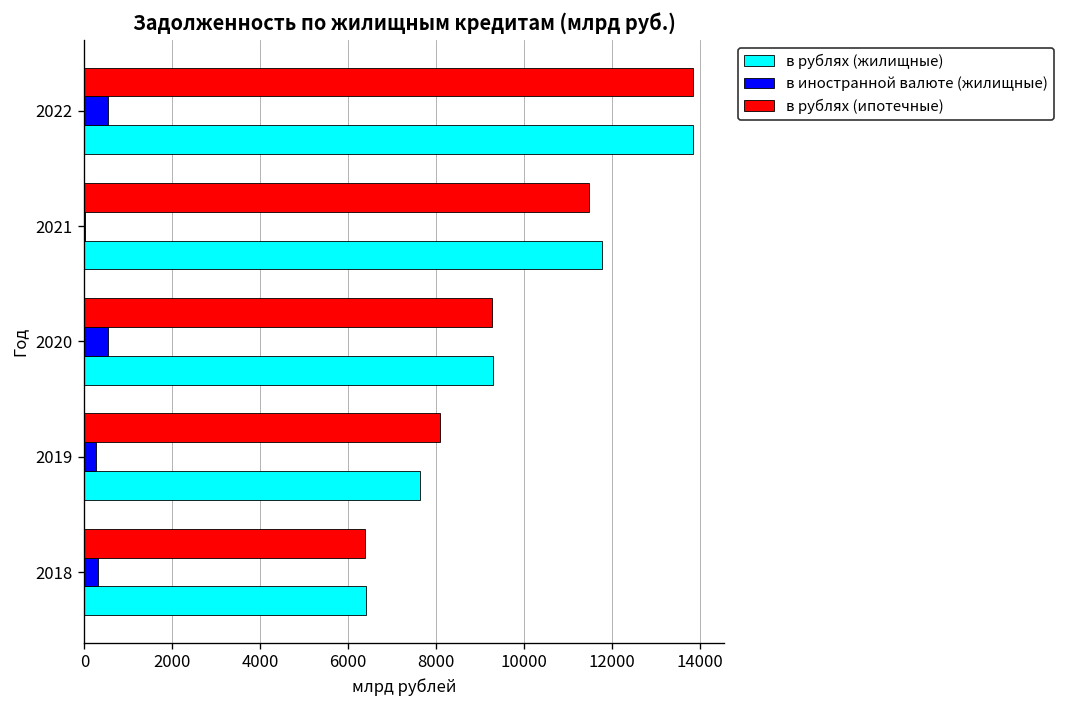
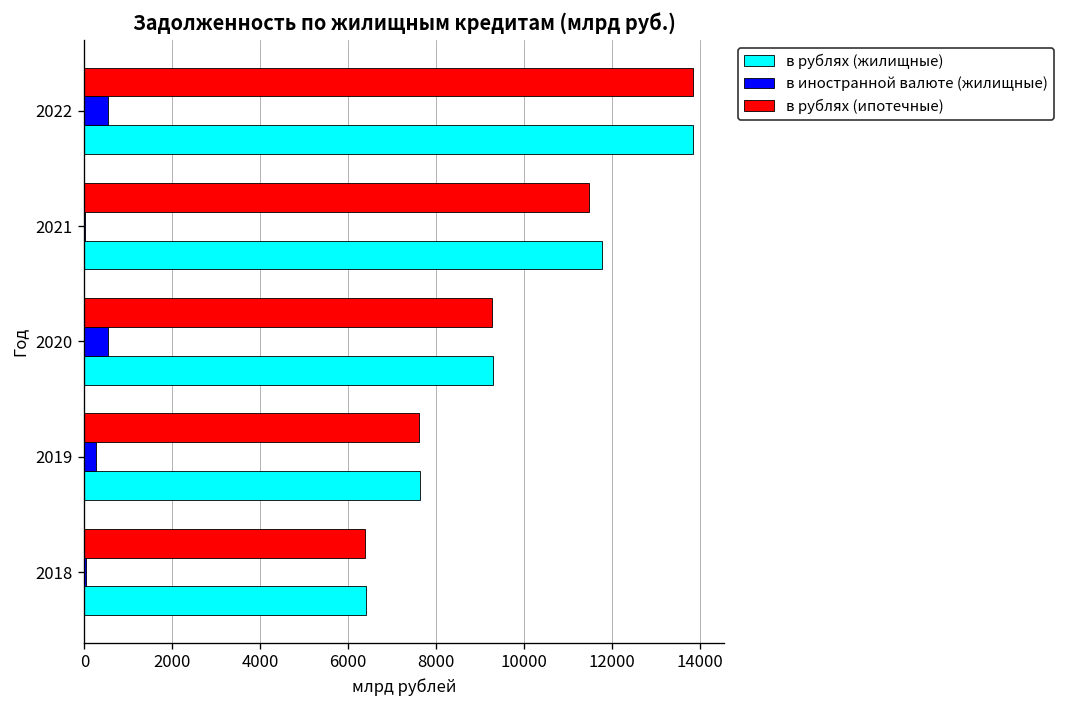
  {
    "в рублях (жилищные)": {
      "2022": 13800,
      "2021": 11800,
      "2020": 9300,
      "2019": 7600,
      "2018": 6400
    },
    "в иностранной валюте (жилищные)": {
      "2022": 500,
      "2020": 500,
      "2019": 300,
-     "2018": 300
+     "2018": 0
    },
    "в рублях (ипотечные)": {
      "2022": 13800,
      "2021": 11500,
      "2020": 9300,
-     "2019": 8100,
+     "2019": 7600,
      "2018": 6400
    }
  }
